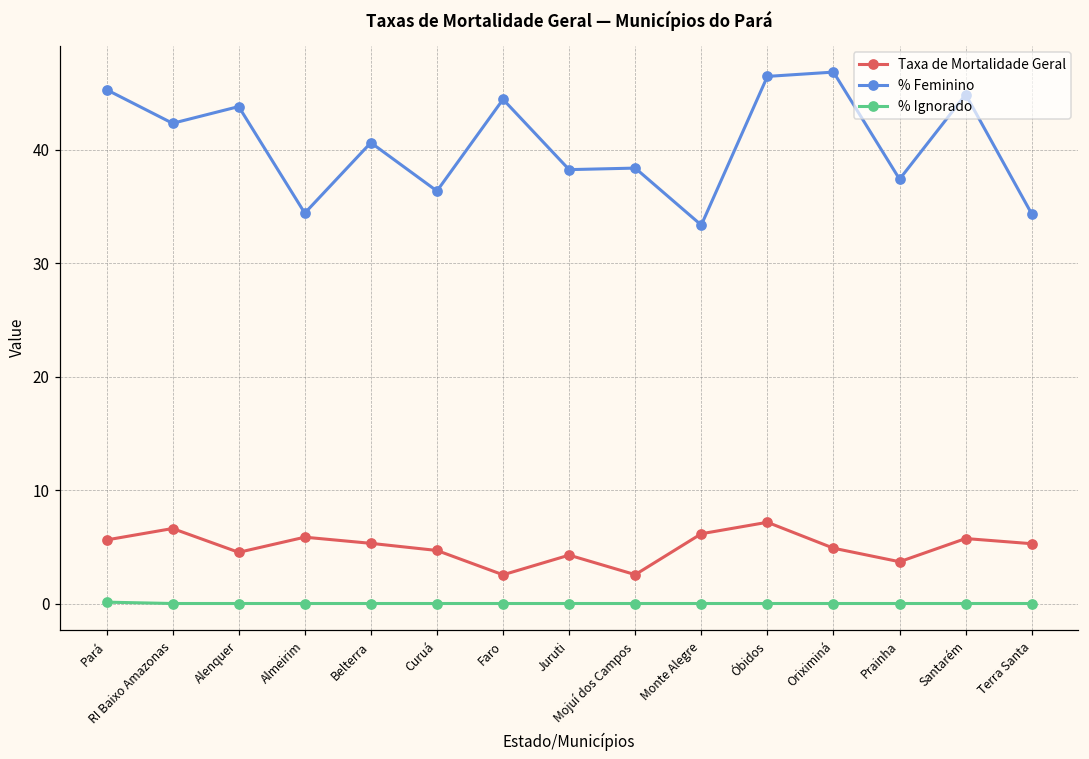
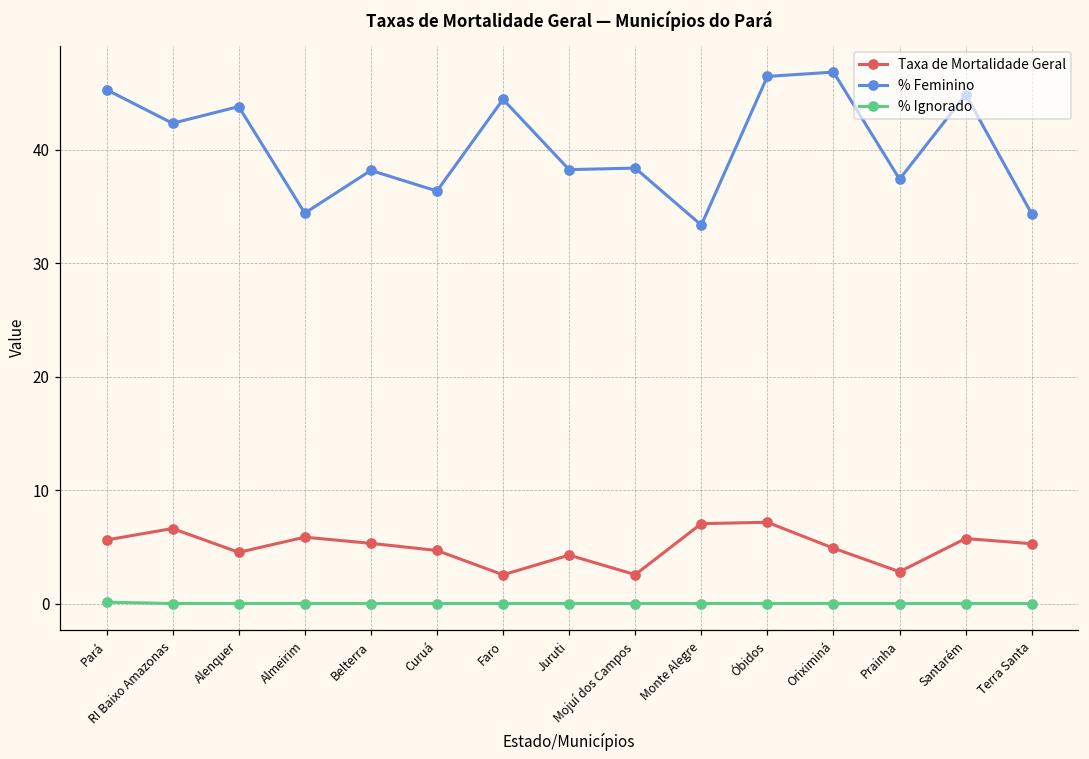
  {
    "Taxa de Mortalidade Geral": {
      "Pará": 5.6,
      "RI Baixo Amazonas": 6.6,
      "Alenquer": 4.5,
      "Almeirim": 5.8,
      "Belterra": 5.3,
      "Curuá": 4.7,
      "Faro": 2.5,
      "Juruti": 4.3,
      "Mojuí dos Campos": 2.5,
-     "Monte Alegre": 6.1,
+     "Monte Alegre": 7.0,
      "Óbidos": 7.2,
      "Oriximiná": 4.9,
-     "Prainha": 3.7,
+     "Prainha": 2.8,
      "Santarém": 5.7,
      "Terra Santa": 5.3
    },
    "% Feminino": {
      "Pará": 45.3,
      "RI Baixo Amazonas": 42.3,
      "Alenquer": 43.8,
      "Almeirim": 34.4,
-     "Belterra": 40.6,
+     "Belterra": 38.2,
      "Curuá": 36.4,
      "Faro": 44.4,
      "Juruti": 38.2,
      "Mojuí dos Campos": 38.4,
      "Monte Alegre": 33.4,
      "Óbidos": 46.5,
      "Oriximiná": 46.8,
      "Prainha": 37.4,
      "Terra Santa": 34.3
    },
    "% Ignorado": {
      "Pará": 0.1,
      "RI Baixo Amazonas": 0.0,
      "Alenquer": 0.0,
      "Almeirim": 0.0,
      "Belterra": 0.0,
      "Curuá": 0.0,
      "Faro": 0.0,
      "Juruti": 0.0,
      "Mojuí dos Campos": 0.0,
      "Monte Alegre": 0.0,
      "Óbidos": 0.0,
      "Oriximiná": 0.0,
      "Prainha": 0.0,
      "Santarém": 0.0,
      "Terra Santa": 0.0
    }
  }
